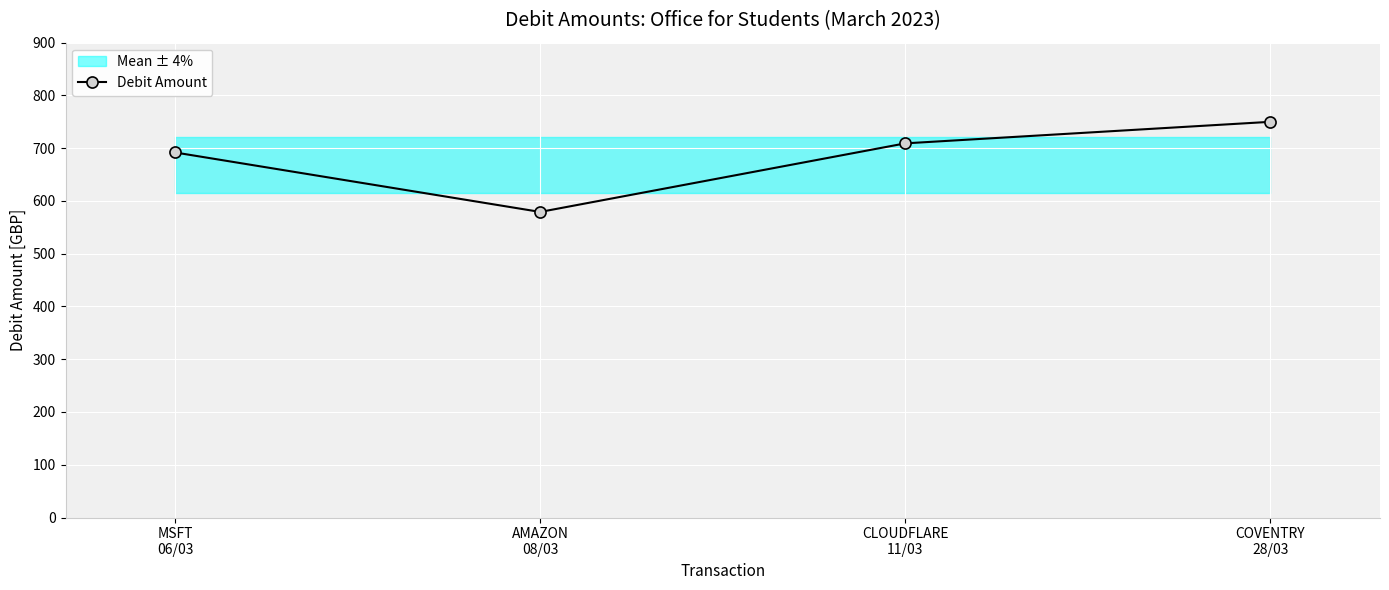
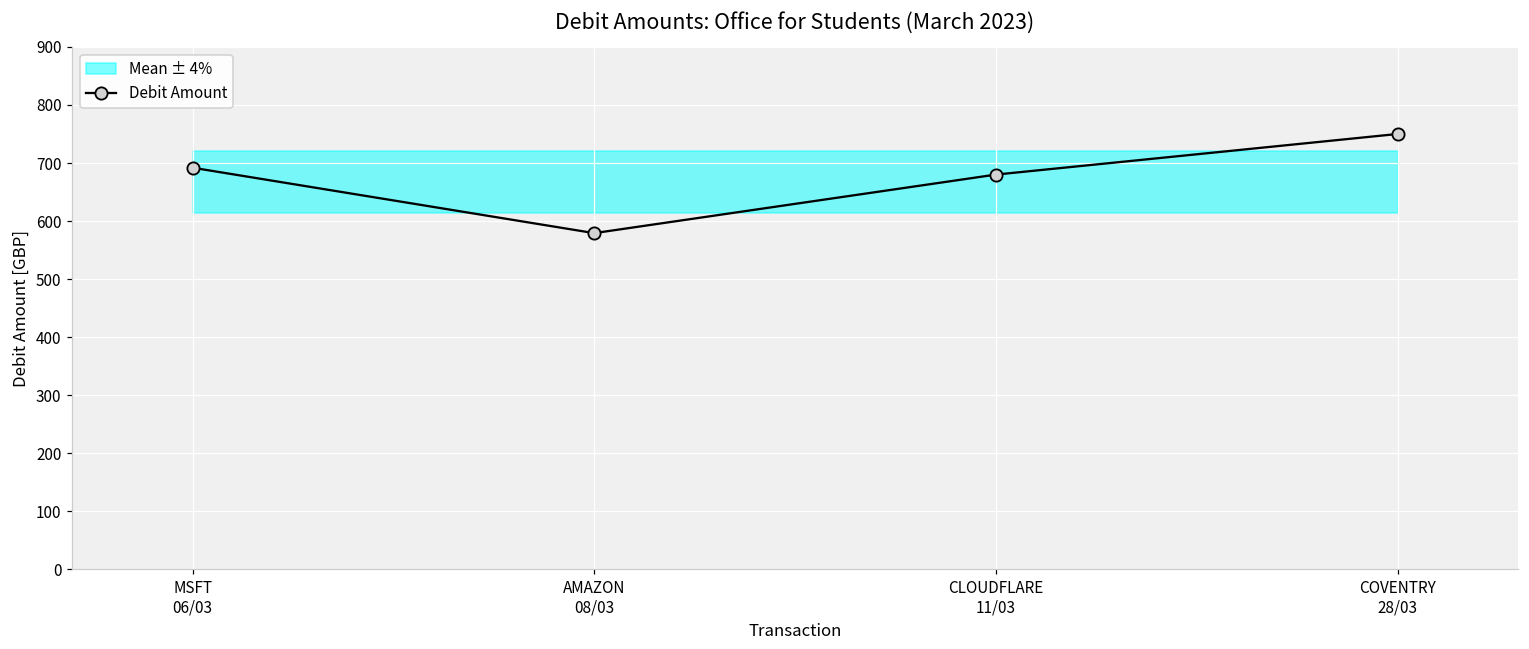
  {
    "Debit Amount": {
      "MSFT 06/03": 690,
      "AMAZON 08/03": 580,
-     "CLOUDFLARE 11/03": 710,
+     "CLOUDFLARE 11/03": 680,
      "COVENTRY 28/03": 750
    },
    "Mean ± 4%": {
      "MSFT 06/03": 720,
      "AMAZON 08/03": 720,
      "CLOUDFLARE 11/03": 720,
      "COVENTRY 28/03": 720
    }
  }
